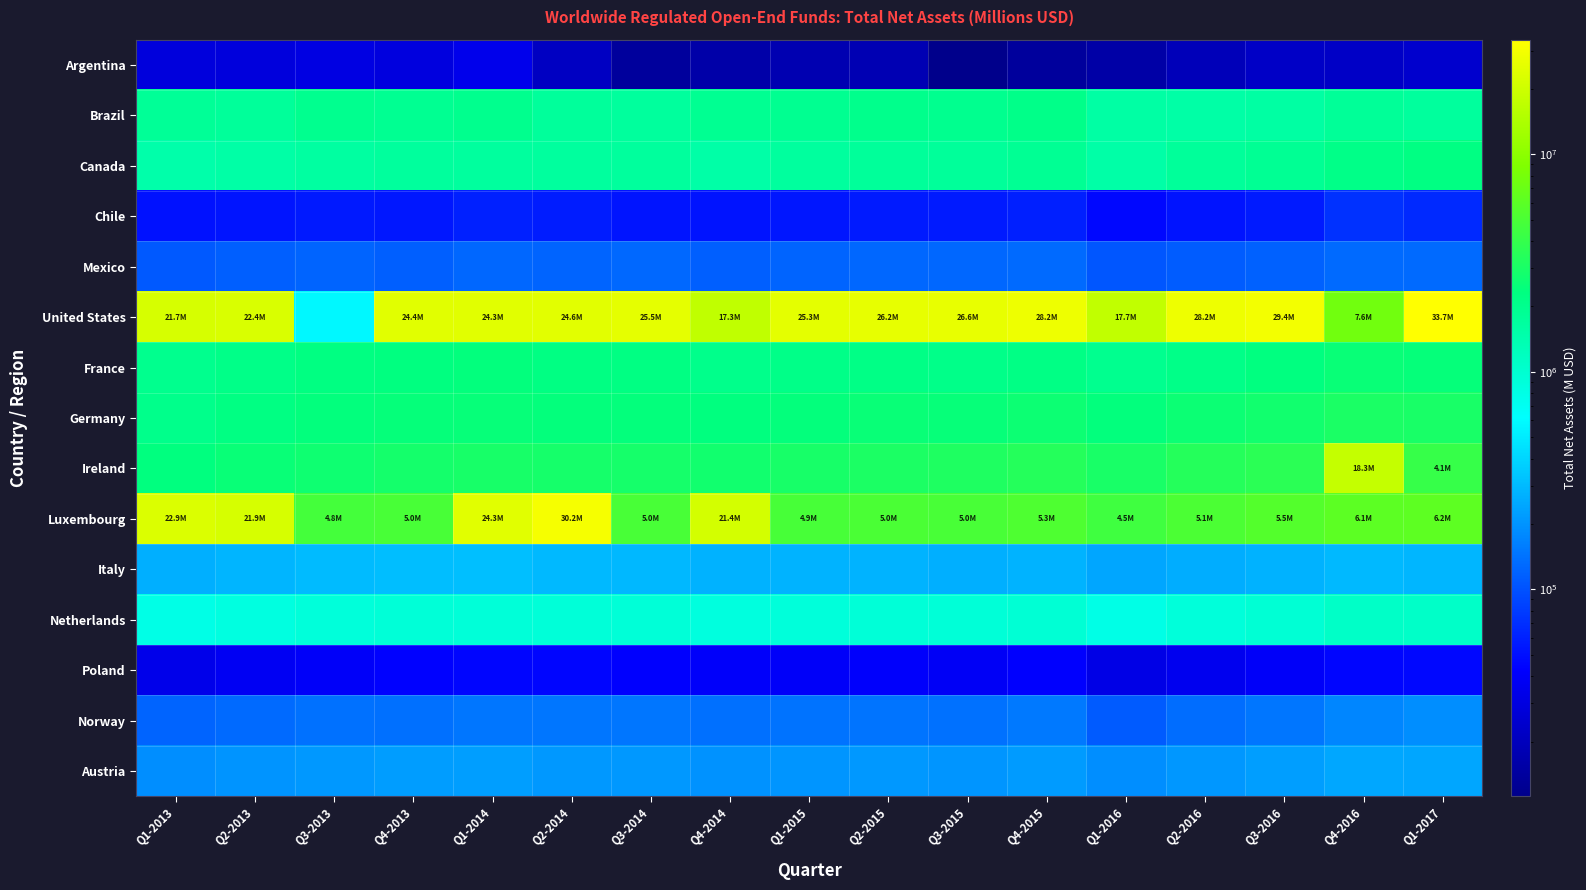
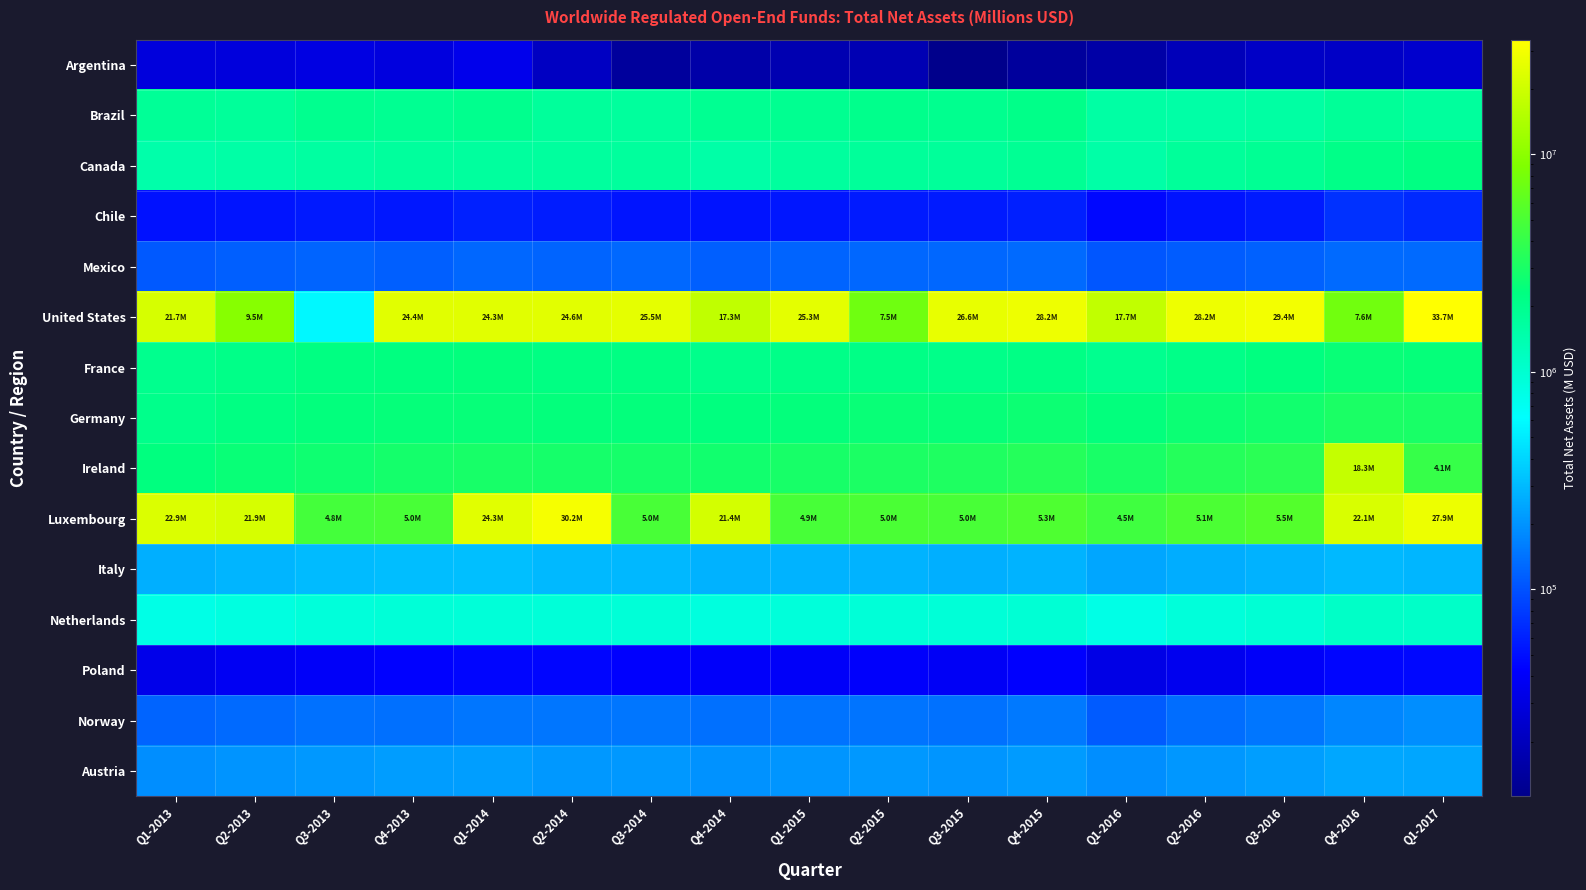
  {
    "United States": {
      "Q1-2013": "21.7M",
-     "Q2-2013": "22.4M",
+     "Q2-2013": "9.5M",
      "Q4-2013": "24.4M",
      "Q1-2014": "24.3M",
      "Q2-2014": "24.6M",
      "Q3-2014": "25.5M",
      "Q4-2014": "17.3M",
      "Q1-2015": "25.3M",
-     "Q2-2015": "26.2M",
+     "Q2-2015": "7.5M",
      "Q3-2015": "26.6M",
      "Q4-2015": "28.2M",
      "Q1-2016": "17.7M",
      "Q2-2016": "28.2M",
      "Q3-2016": "29.4M",
      "Q4-2016": "7.6M",
      "Q1-2017": "33.7M"
    },
    "Ireland": {
      "Q4-2016": "18.3M",
      "Q1-2017": "4.1M"
    },
    "Luxembourg": {
      "Q1-2013": "22.9M",
      "Q2-2013": "21.9M",
      "Q3-2013": "4.8M",
      "Q4-2013": "5.0M",
      "Q1-2014": "24.3M",
      "Q2-2014": "30.2M",
      "Q3-2014": "5.0M",
      "Q4-2014": "21.4M",
      "Q1-2015": "4.9M",
      "Q2-2015": "5.0M",
      "Q3-2015": "5.0M",
      "Q4-2015": "5.3M",
      "Q1-2016": "4.5M",
      "Q2-2016": "5.1M",
      "Q3-2016": "5.5M",
-     "Q4-2016": "6.1M",
-     "Q1-2017": "6.2M"
+     "Q4-2016": "22.1M",
+     "Q1-2017": "27.9M"
    }
  }
